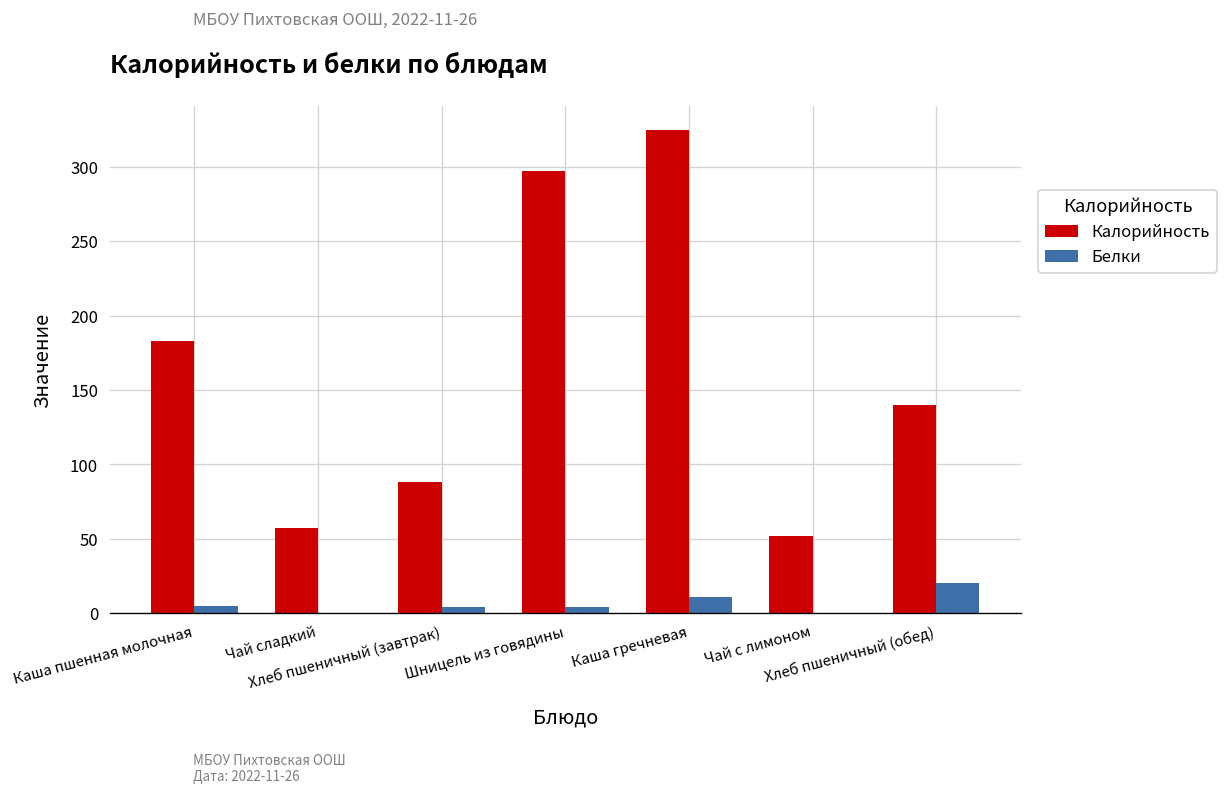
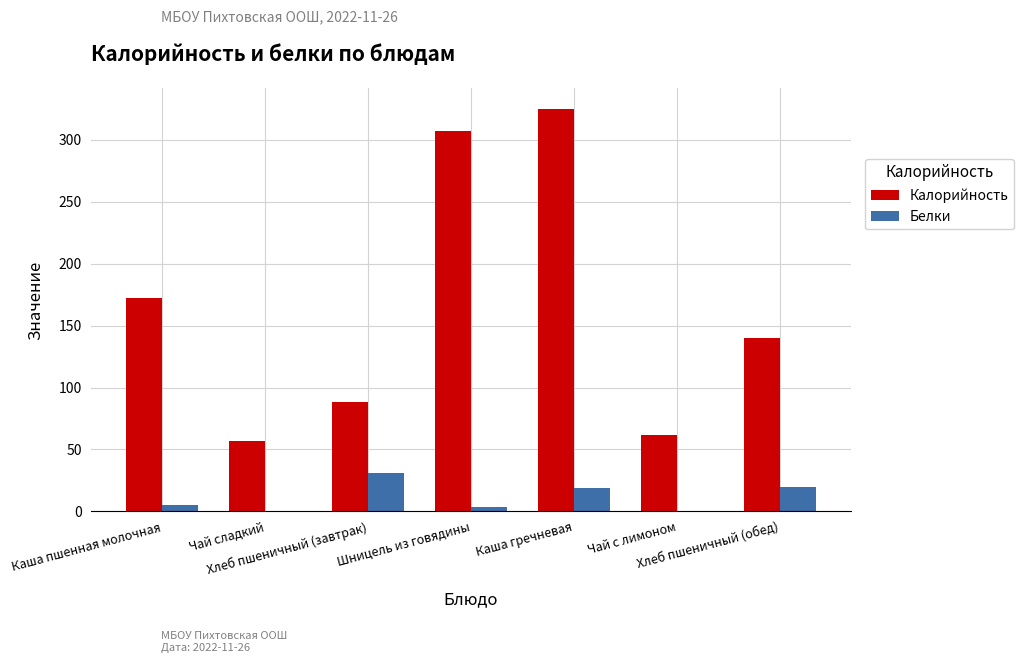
  {
    "Калорийность": {
-     "Каша пшенная молочная": 183,
+     "Каша пшенная молочная": 172,
      "Чай сладкий": 57,
      "Хлеб пшеничный (завтрак)": 88,
-     "Шницель из говядины": 297,
+     "Шницель из говядины": 307,
      "Каша гречневая": 325,
-     "Чай с лимоном": 52,
+     "Чай с лимоном": 62,
      "Хлеб пшеничный (обед)": 140
    },
    "Белки": {
      "Каша пшенная молочная": 5,
      "Чай сладкий": 0,
-     "Хлеб пшеничный (завтрак)": 4,
+     "Хлеб пшеничный (завтрак)": 31,
      "Шницель из говядины": 4,
-     "Каша гречневая": 11,
+     "Каша гречневая": 19,
      "Чай с лимоном": 0,
      "Хлеб пшеничный (обед)": 20
    }
  }
